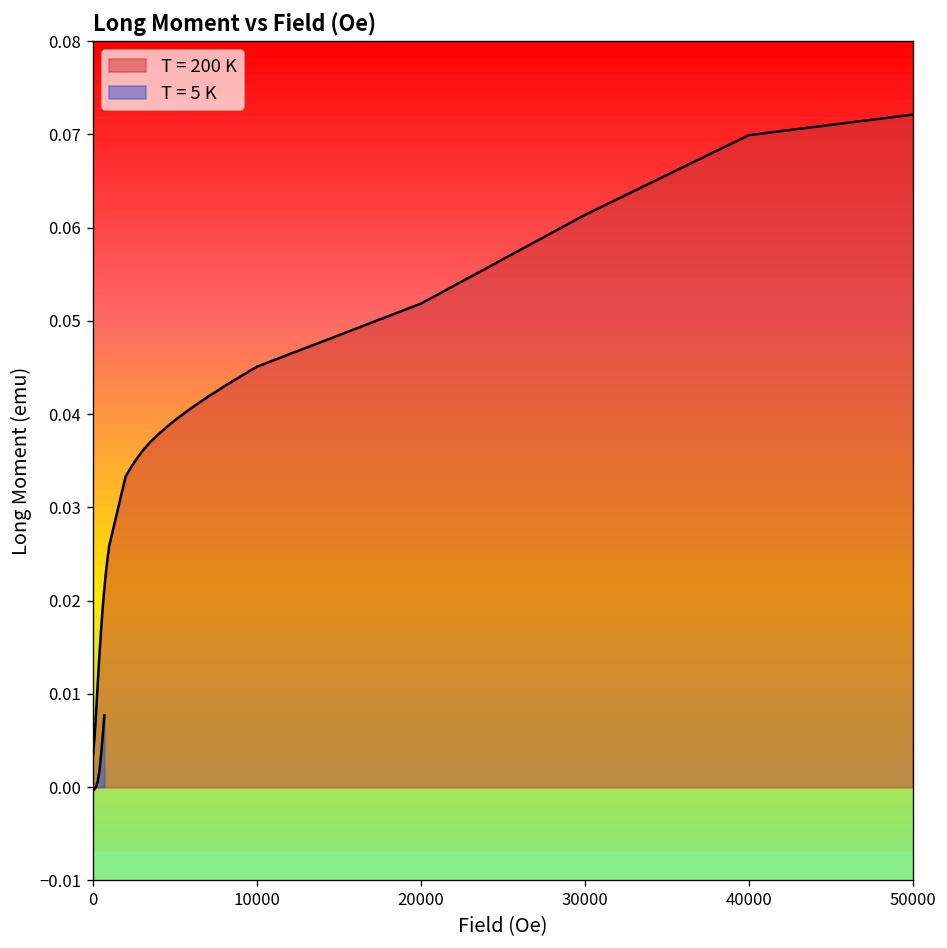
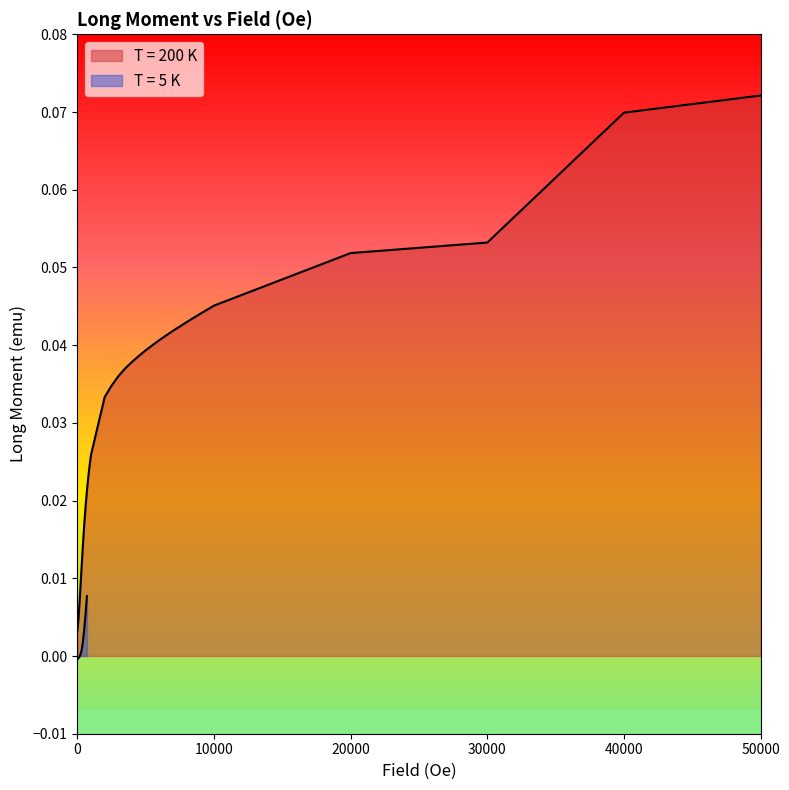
  {
    "T = 200 K": {
      "0": 0.003,
      "10000": 0.045,
      "20000": 0.052,
-     "30000": 0.061,
+     "30000": 0.053,
      "40000": 0.070,
      "50000": 0.072
    }
  }
